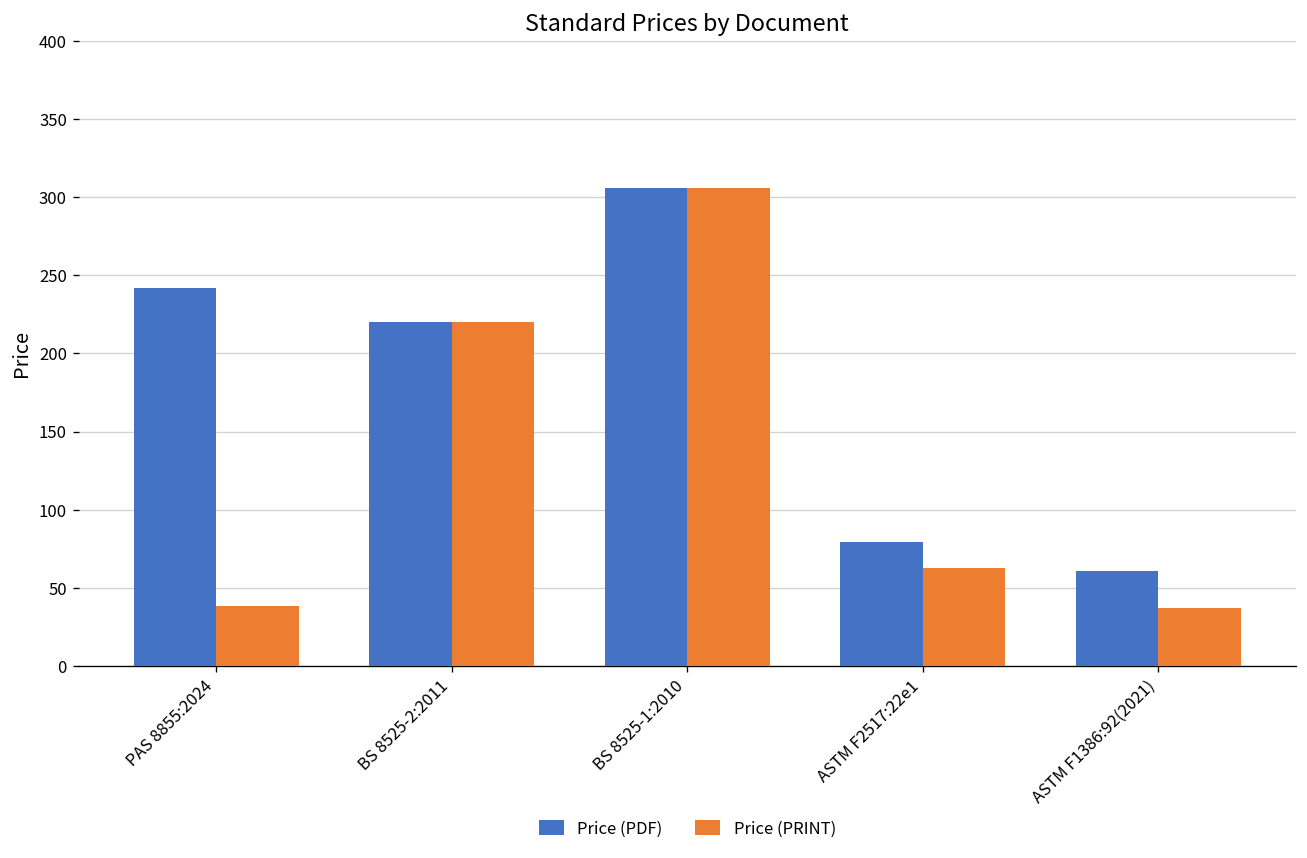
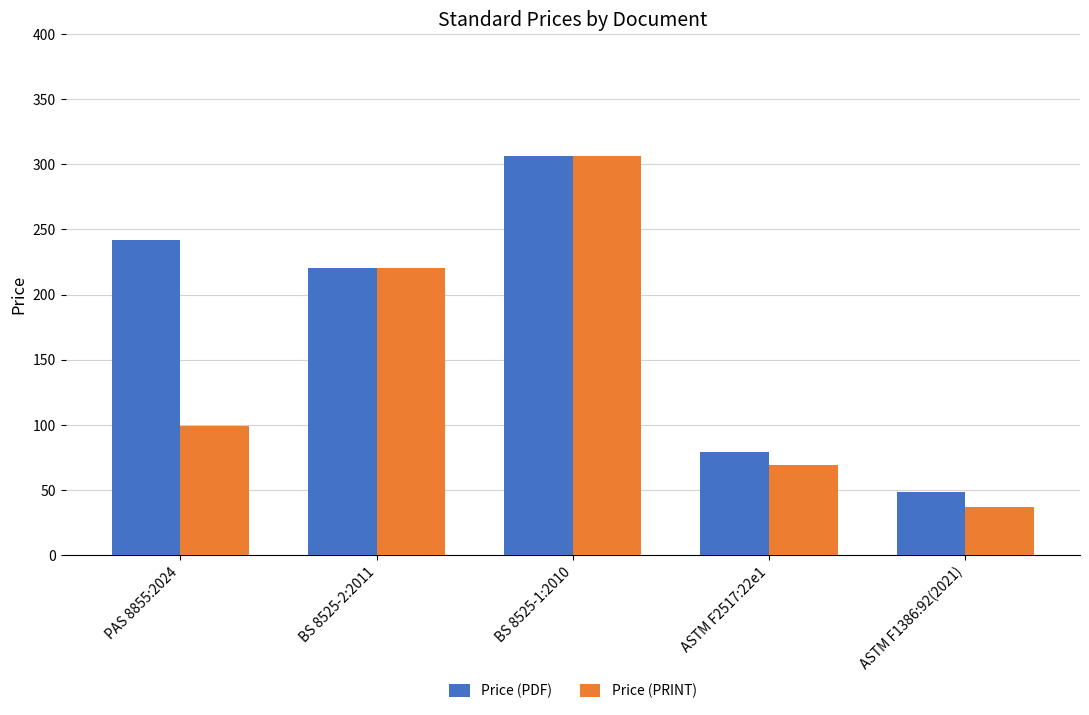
  {
    "Price (PDF)": {
      "PAS 8855:2024": 242,
      "BS 8525-2:2011": 220,
      "BS 8525-1:2010": 306,
      "ASTM F2517:22e1": 79,
-     "ASTM F1386:92(2021)": 61
+     "ASTM F1386:92(2021)": 48
    },
    "Price (PRINT)": {
-     "PAS 8855:2024": 39,
+     "PAS 8855:2024": 99,
      "BS 8525-2:2011": 220,
      "BS 8525-1:2010": 306,
-     "ASTM F2517:22e1": 63,
+     "ASTM F2517:22e1": 69,
      "ASTM F1386:92(2021)": 37
    }
  }
